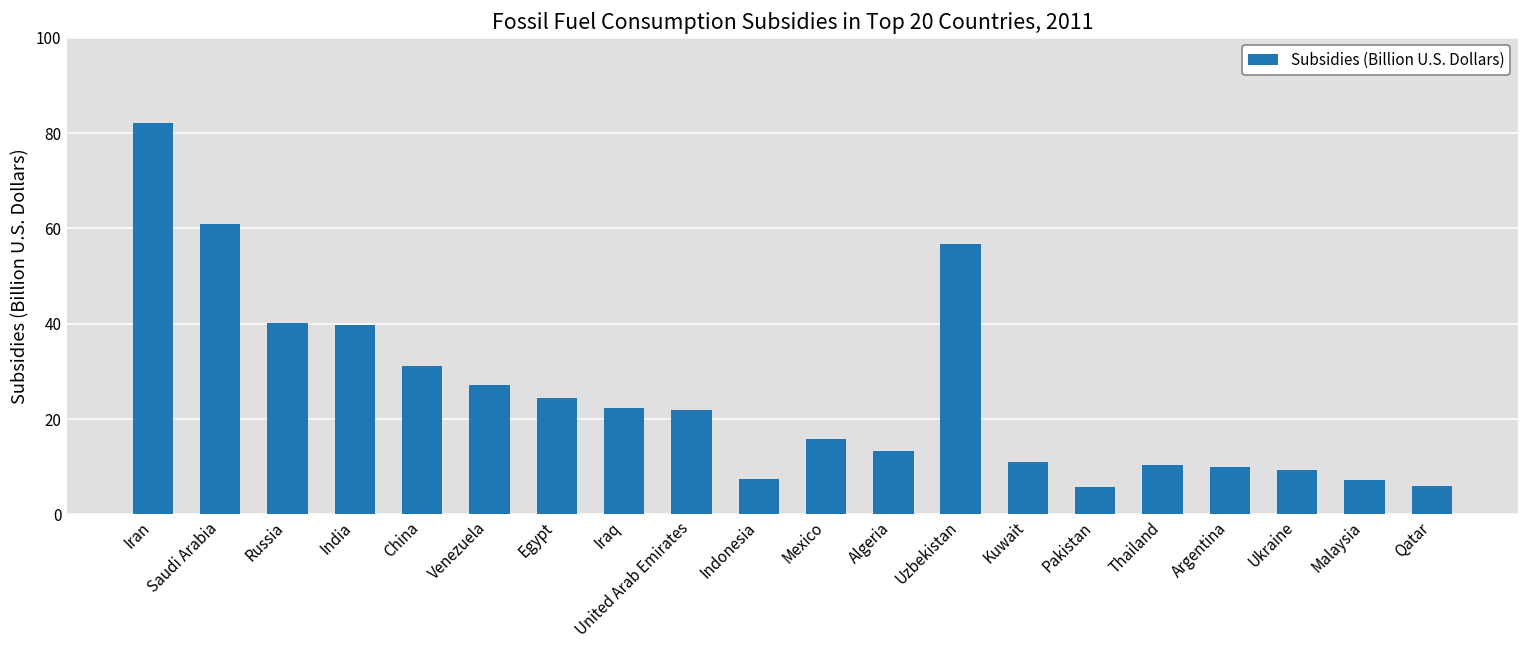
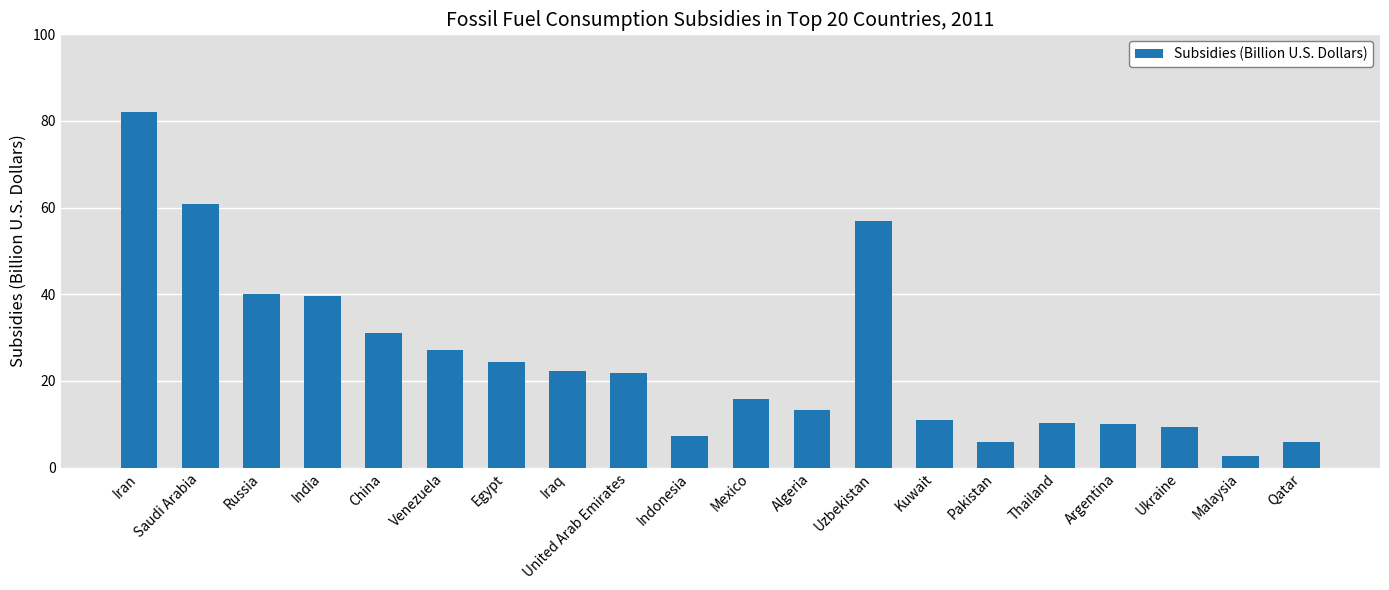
  {
    "Iran": 82,
    "Saudi Arabia": 61,
    "Russia": 40,
    "India": 40,
    "China": 31,
    "Venezuela": 27,
    "Egypt": 24,
    "Iraq": 22,
    "United Arab Emirates": 22,
    "Indonesia": 7,
    "Mexico": 16,
    "Algeria": 13,
    "Uzbekistan": 57,
    "Kuwait": 11,
    "Pakistan": 6,
    "Thailand": 10,
    "Argentina": 10,
    "Ukraine": 9,
-   "Malaysia": 7,
+   "Malaysia": 3,
    "Qatar": 6
  }
